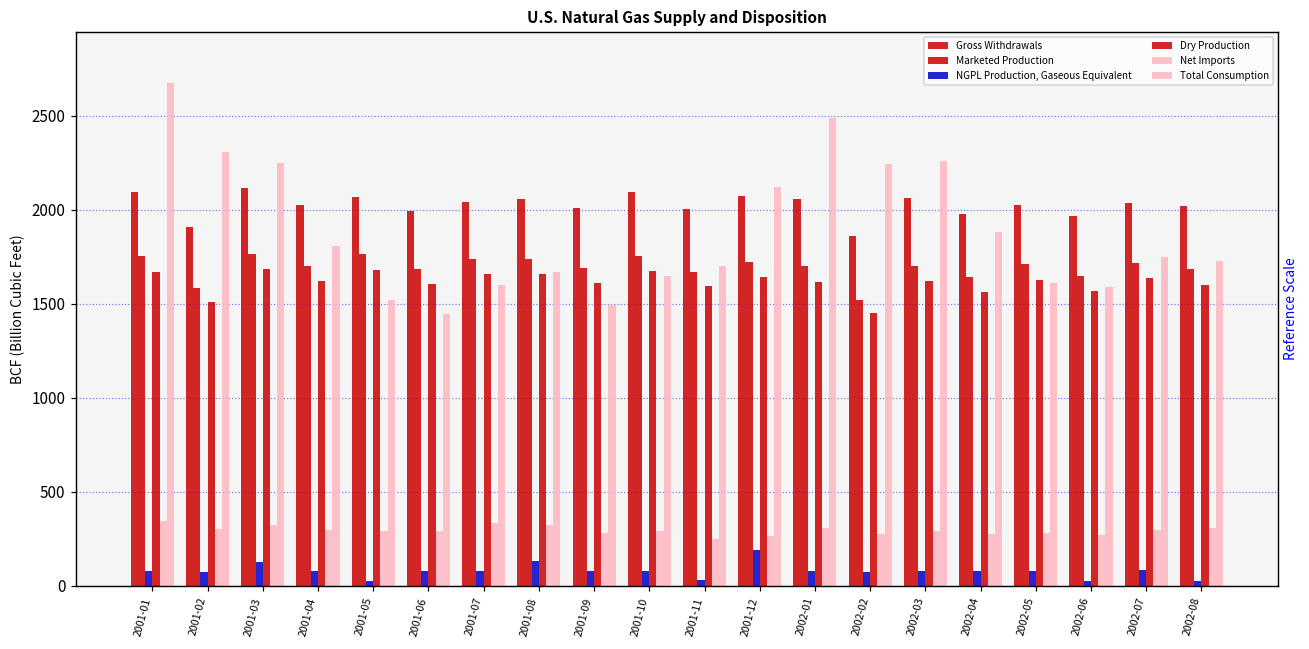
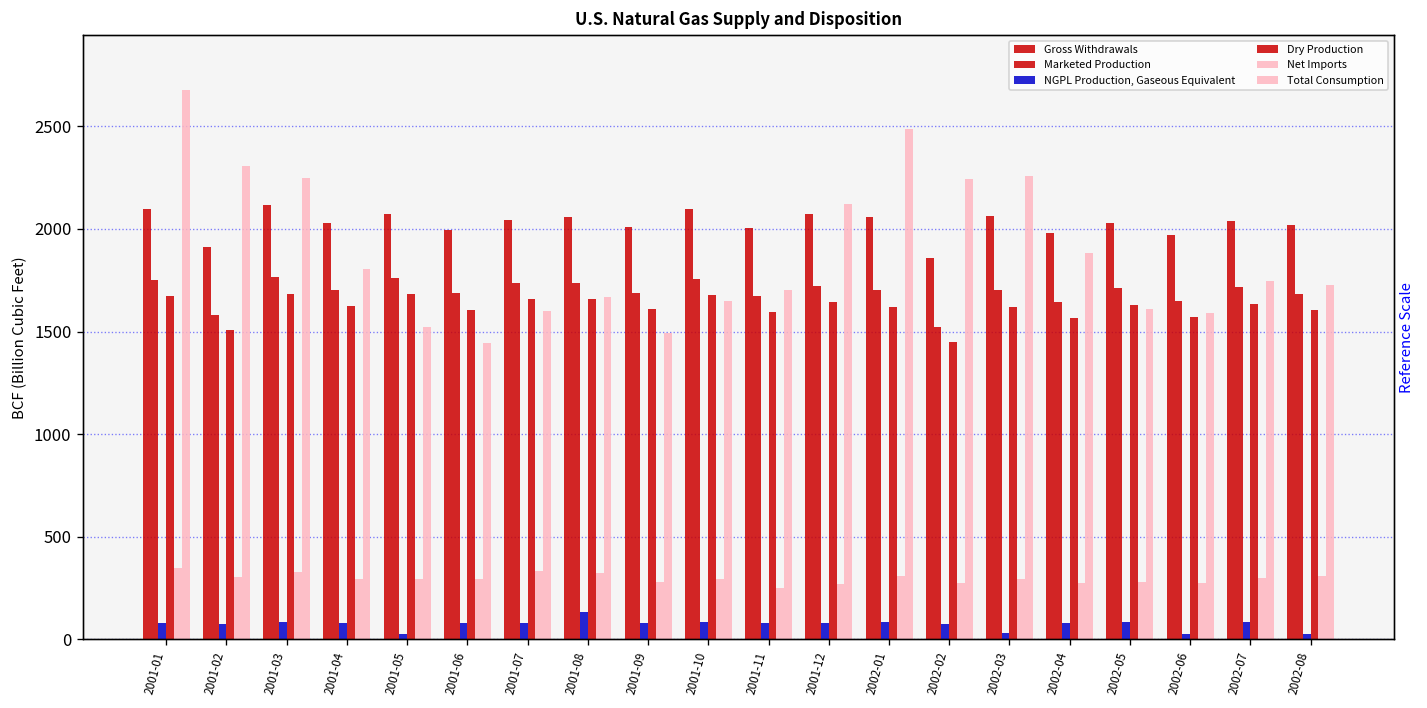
  {
    "NGPL Production, Gaseous Equivalent": {
      "2001-01": 80,
      "2001-02": 70,
-     "2001-03": 130,
+     "2001-03": 80,
      "2001-04": 80,
      "2001-05": 20,
      "2001-06": 80,
      "2001-07": 80,
      "2001-08": 130,
      "2001-09": 80,
      "2001-10": 80,
-     "2001-11": 30,
-     "2001-12": 190,
+     "2001-11": 80,
+     "2001-12": 80,
      "2002-01": 80,
      "2002-02": 70,
-     "2002-03": 80,
+     "2002-03": 30,
      "2002-04": 80,
      "2002-05": 80,
      "2002-06": 30,
      "2002-07": 80,
      "2002-08": 30
    }
  }
